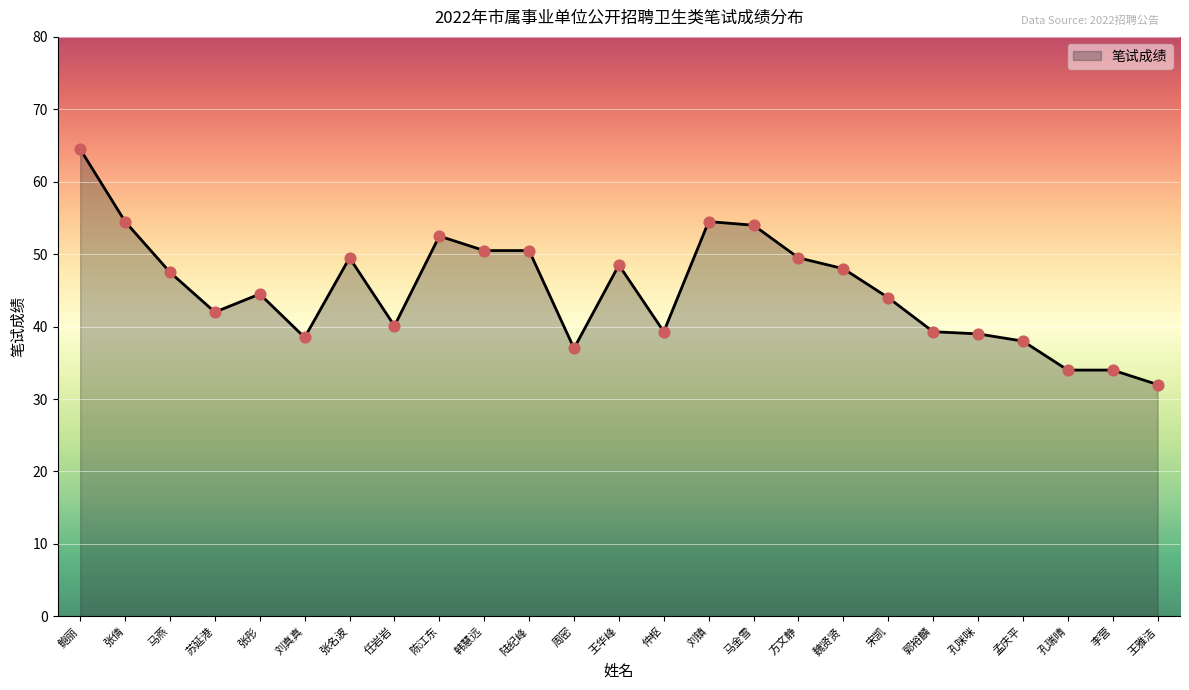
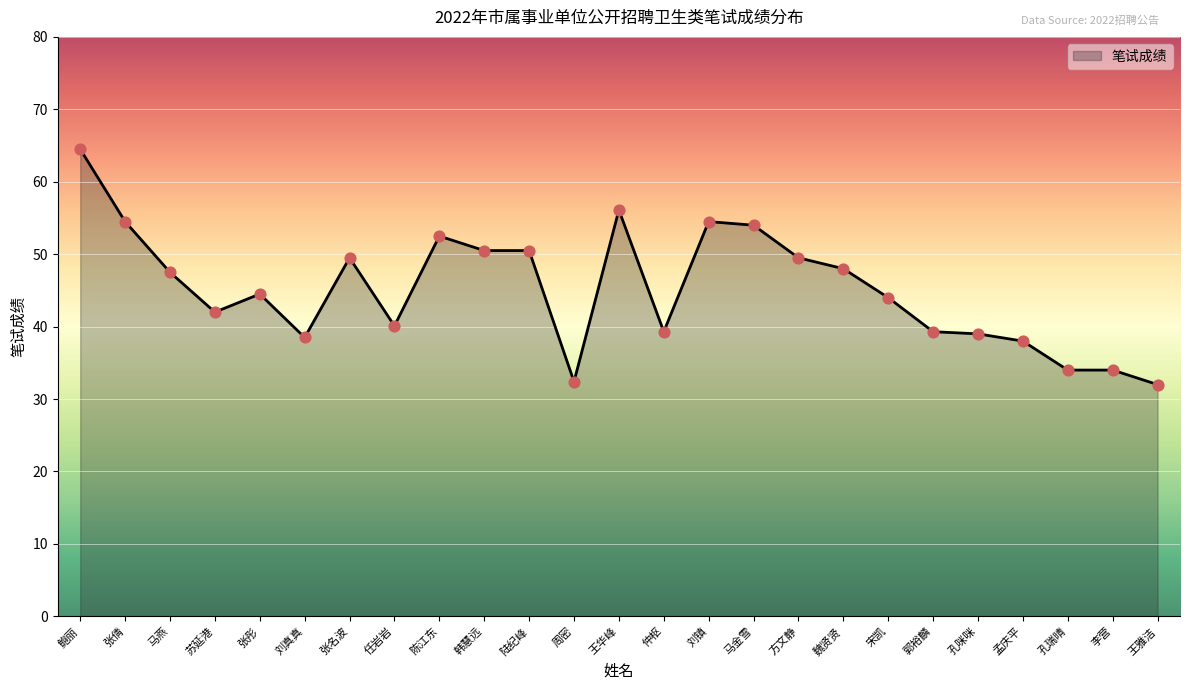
  {
    "鲍丽": 65,
    "张倩": 55,
    "马燕": 48,
    "苏延港": 42,
    "张彤": 45,
    "刘真真": 39,
    "张名波": 50,
    "任岩岩": 40,
    "陈江东": 53,
    "韩慧远": 51,
    "陆纪峰": 51,
-   "周密": 37,
-   "王华峰": 49,
+   "周密": 32,
+   "王华峰": 56,
    "仲枢": 39,
    "刘镇": 55,
    "马金雪": 54,
    "方文静": 50,
    "魏贤贤": 48,
    "宋凯": 44,
    "郭裕麟": 39,
    "孔咪咪": 39,
    "孟庆平": 38,
    "孔瑞晴": 34,
    "李营": 34,
    "王雅洁": 32
  }
